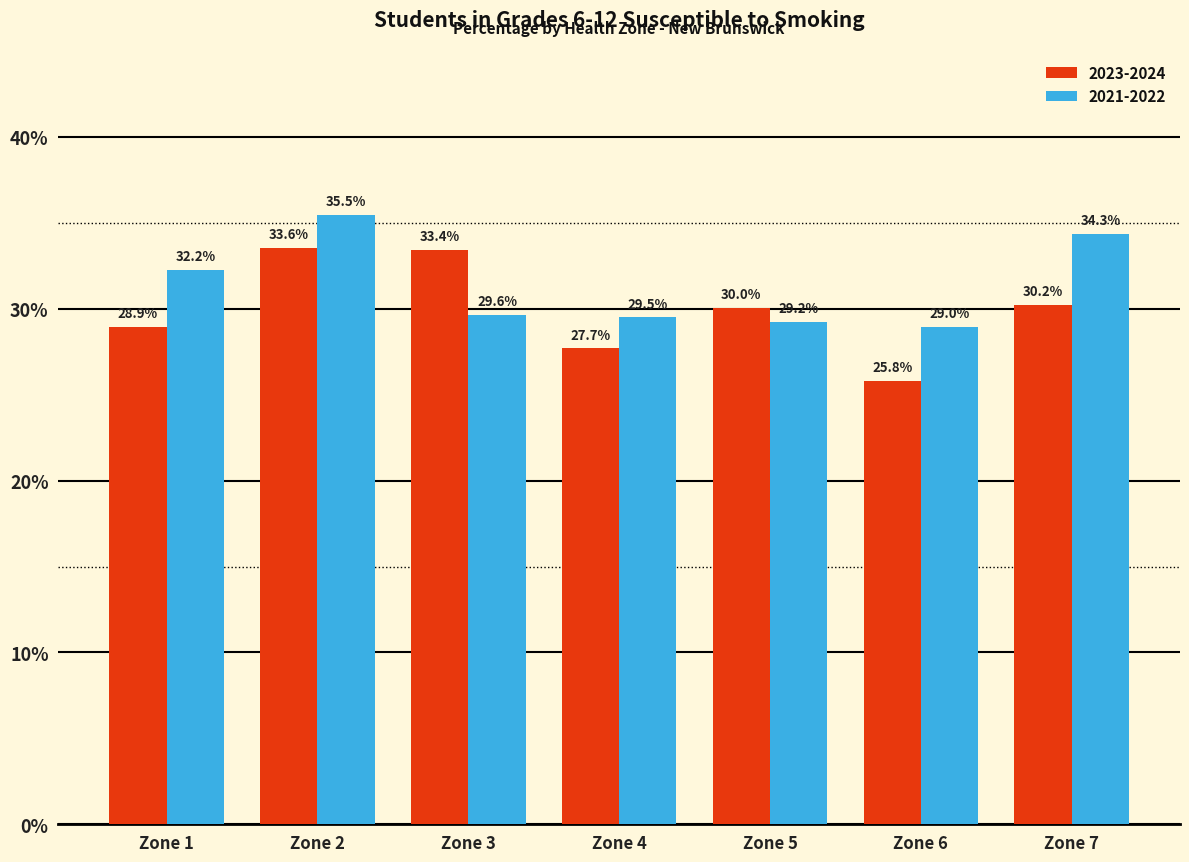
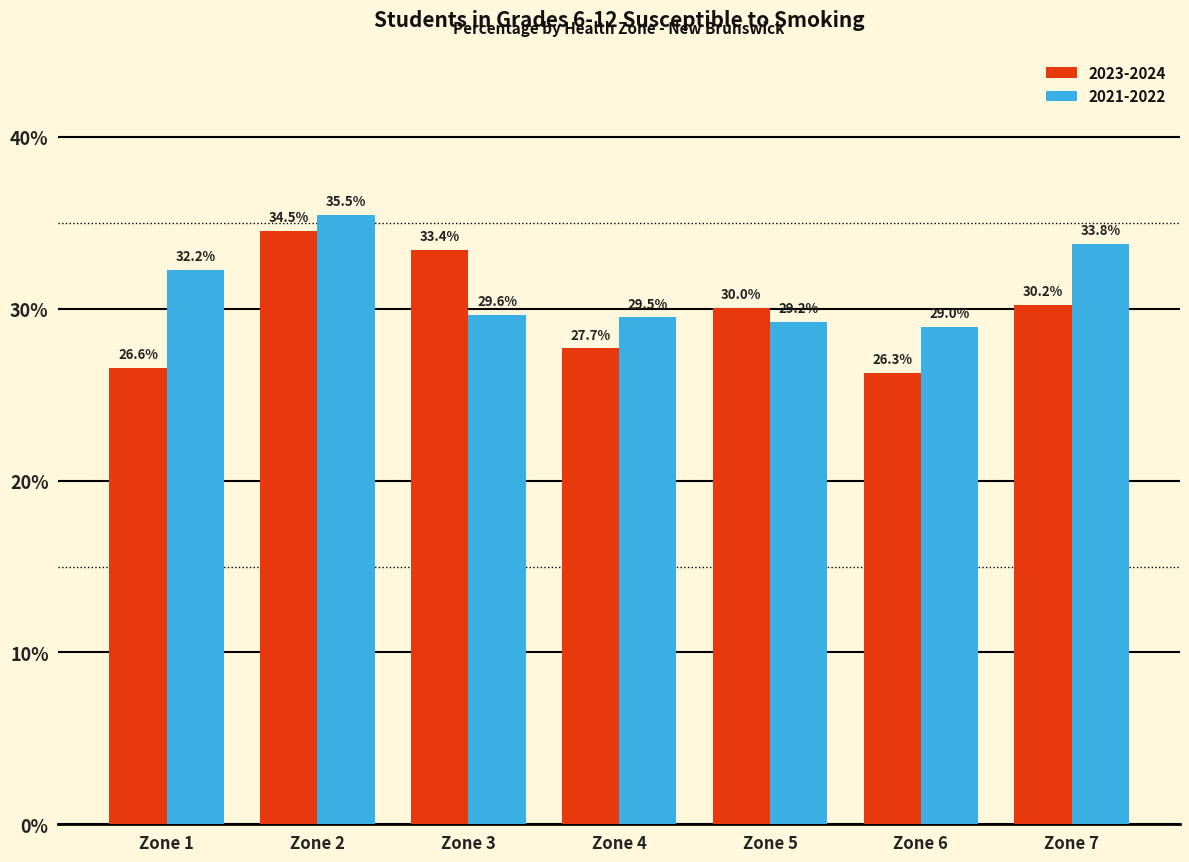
  {
    "2023-2024": {
-     "Zone 1": "28.9%",
-     "Zone 2": "33.6%",
+     "Zone 1": "26.6%",
+     "Zone 2": "34.5%",
      "Zone 3": "33.4%",
      "Zone 4": "27.7%",
      "Zone 5": "30.0%",
-     "Zone 6": "25.8%",
+     "Zone 6": "26.3%",
      "Zone 7": "30.2%"
    },
    "2021-2022": {
      "Zone 1": "32.2%",
      "Zone 2": "35.5%",
      "Zone 3": "29.6%",
      "Zone 4": "29.5%",
      "Zone 5": "29.2%",
      "Zone 6": "29.0%",
-     "Zone 7": "34.3%"
+     "Zone 7": "33.8%"
    }
  }
